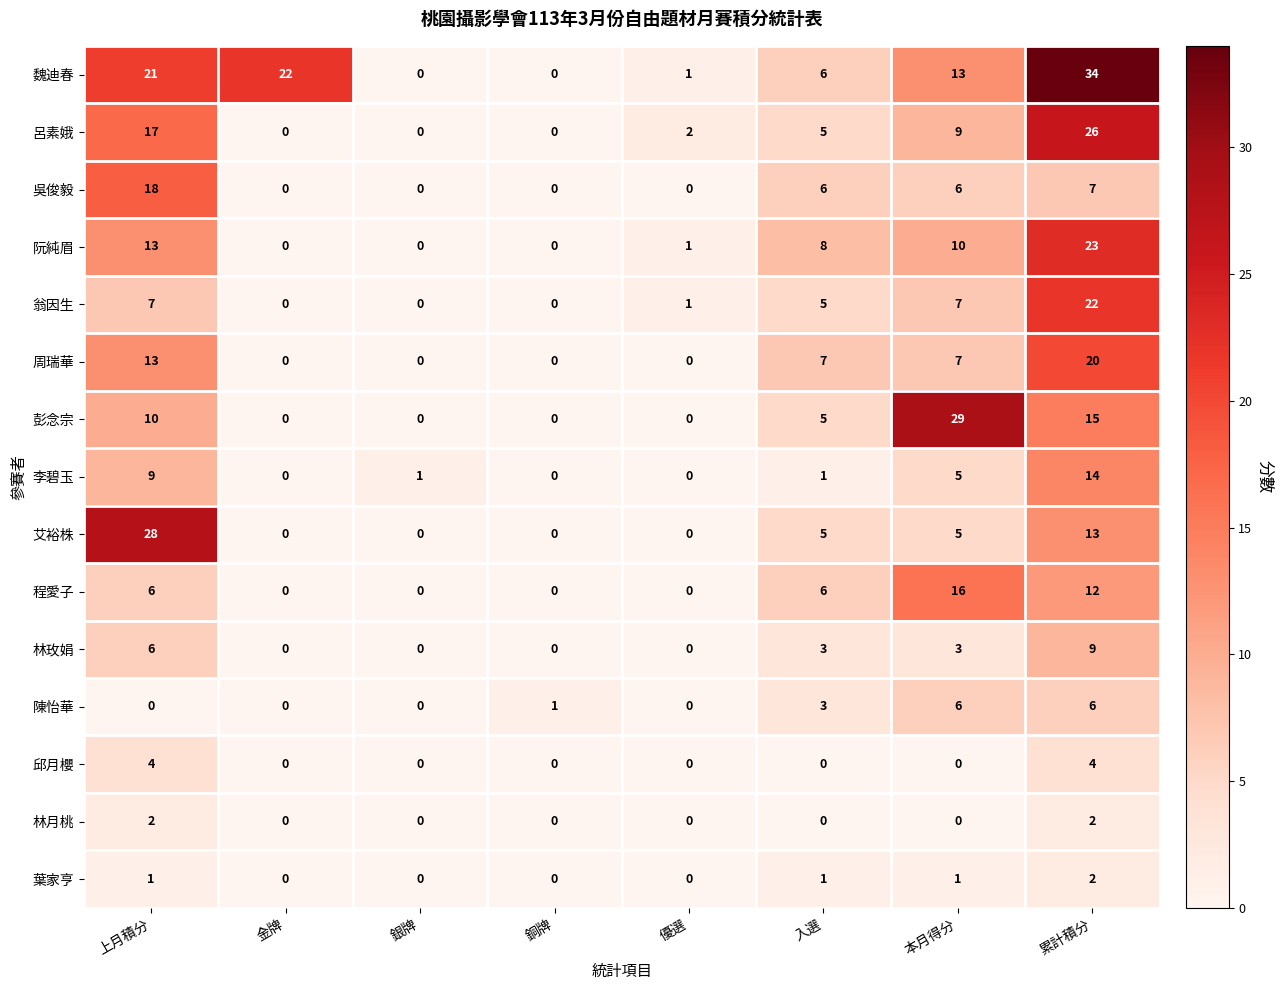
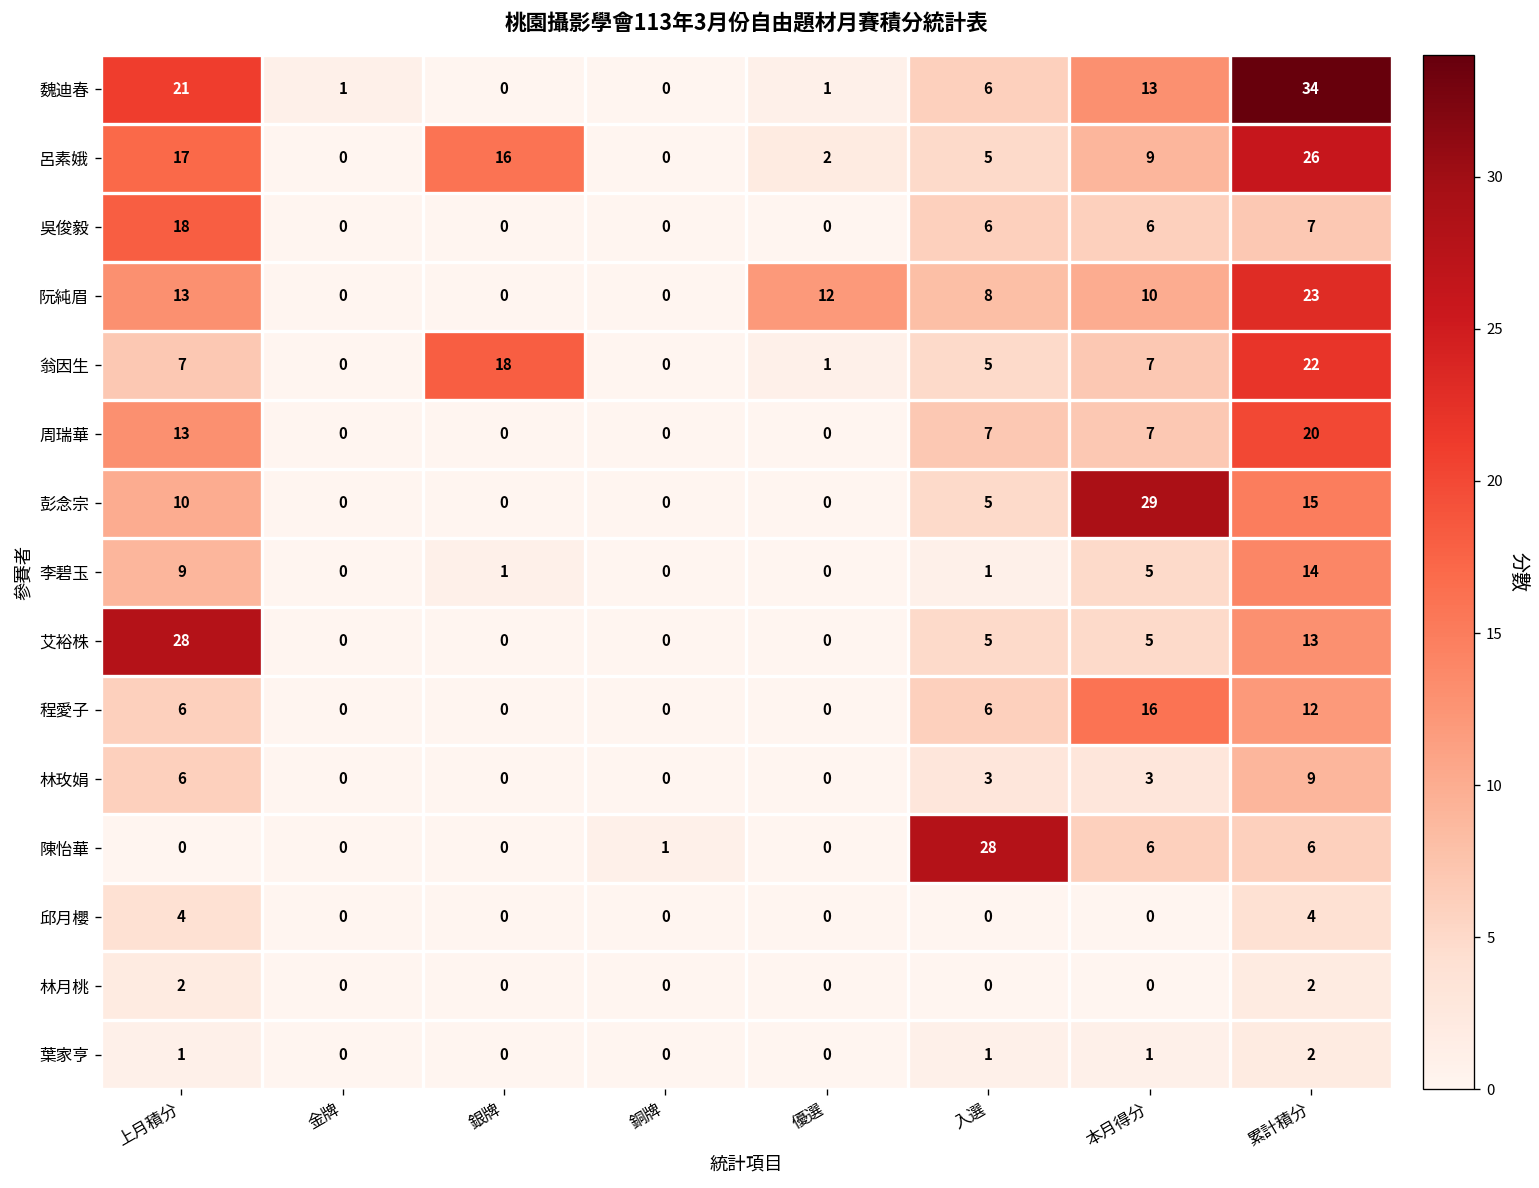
  {
    "魏迪春": {
      "上月積分": 21,
-     "金牌": 22,
+     "金牌": 1,
      "銀牌": 0,
      "銅牌": 0,
      "優選": 1,
      "入選": 6,
      "本月得分": 13,
      "累計積分": 34
    },
    "呂素娥": {
      "上月積分": 17,
      "金牌": 0,
-     "銀牌": 0,
+     "銀牌": 16,
      "銅牌": 0,
      "優選": 2,
      "入選": 5,
      "本月得分": 9,
      "累計積分": 26
    },
    "吳俊毅": {
      "上月積分": 18,
      "金牌": 0,
      "銀牌": 0,
      "銅牌": 0,
      "優選": 0,
      "入選": 6,
      "本月得分": 6,
      "累計積分": 7
    },
    "阮純眉": {
      "上月積分": 13,
      "金牌": 0,
      "銀牌": 0,
      "銅牌": 0,
-     "優選": 1,
+     "優選": 12,
      "入選": 8,
      "本月得分": 10,
      "累計積分": 23
    },
    "翁因生": {
      "上月積分": 7,
      "金牌": 0,
-     "銀牌": 0,
+     "銀牌": 18,
      "銅牌": 0,
      "優選": 1,
      "入選": 5,
      "本月得分": 7,
      "累計積分": 22
    },
    "周瑞華": {
      "上月積分": 13,
      "金牌": 0,
      "銀牌": 0,
      "銅牌": 0,
      "優選": 0,
      "入選": 7,
      "本月得分": 7,
      "累計積分": 20
    },
    "彭念宗": {
      "上月積分": 10,
      "金牌": 0,
      "銀牌": 0,
      "銅牌": 0,
      "優選": 0,
      "入選": 5,
      "本月得分": 29,
      "累計積分": 15
    },
    "李碧玉": {
      "上月積分": 9,
      "金牌": 0,
      "銀牌": 1,
      "銅牌": 0,
      "優選": 0,
      "入選": 1,
      "本月得分": 5,
      "累計積分": 14
    },
    "艾裕株": {
      "上月積分": 28,
      "金牌": 0,
      "銀牌": 0,
      "銅牌": 0,
      "優選": 0,
      "入選": 5,
      "本月得分": 5,
      "累計積分": 13
    },
    "程愛子": {
      "上月積分": 6,
      "金牌": 0,
      "銀牌": 0,
      "銅牌": 0,
      "優選": 0,
      "入選": 6,
      "本月得分": 16,
      "累計積分": 12
    },
    "林玫娟": {
      "上月積分": 6,
      "金牌": 0,
      "銀牌": 0,
      "銅牌": 0,
      "優選": 0,
      "入選": 3,
      "本月得分": 3,
      "累計積分": 9
    },
    "陳怡華": {
      "上月積分": 0,
      "金牌": 0,
      "銀牌": 0,
      "銅牌": 1,
      "優選": 0,
-     "入選": 3,
+     "入選": 28,
      "本月得分": 6,
      "累計積分": 6
    },
    "邱月櫻": {
      "上月積分": 4,
      "金牌": 0,
      "銀牌": 0,
      "銅牌": 0,
      "優選": 0,
      "入選": 0,
      "本月得分": 0,
      "累計積分": 4
    },
    "林月桃": {
      "上月積分": 2,
      "金牌": 0,
      "銀牌": 0,
      "銅牌": 0,
      "優選": 0,
      "入選": 0,
      "本月得分": 0,
      "累計積分": 2
    },
    "葉家亨": {
      "上月積分": 1,
      "金牌": 0,
      "銀牌": 0,
      "銅牌": 0,
      "優選": 0,
      "入選": 1,
      "本月得分": 1,
      "累計積分": 2
    }
  }
